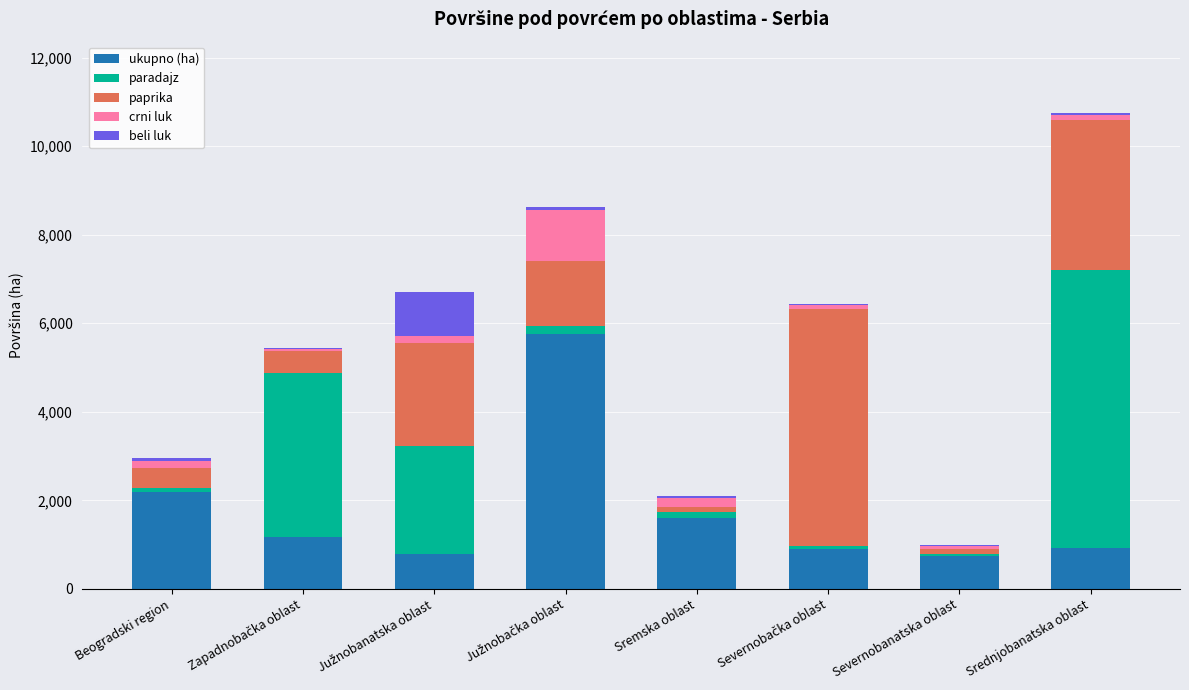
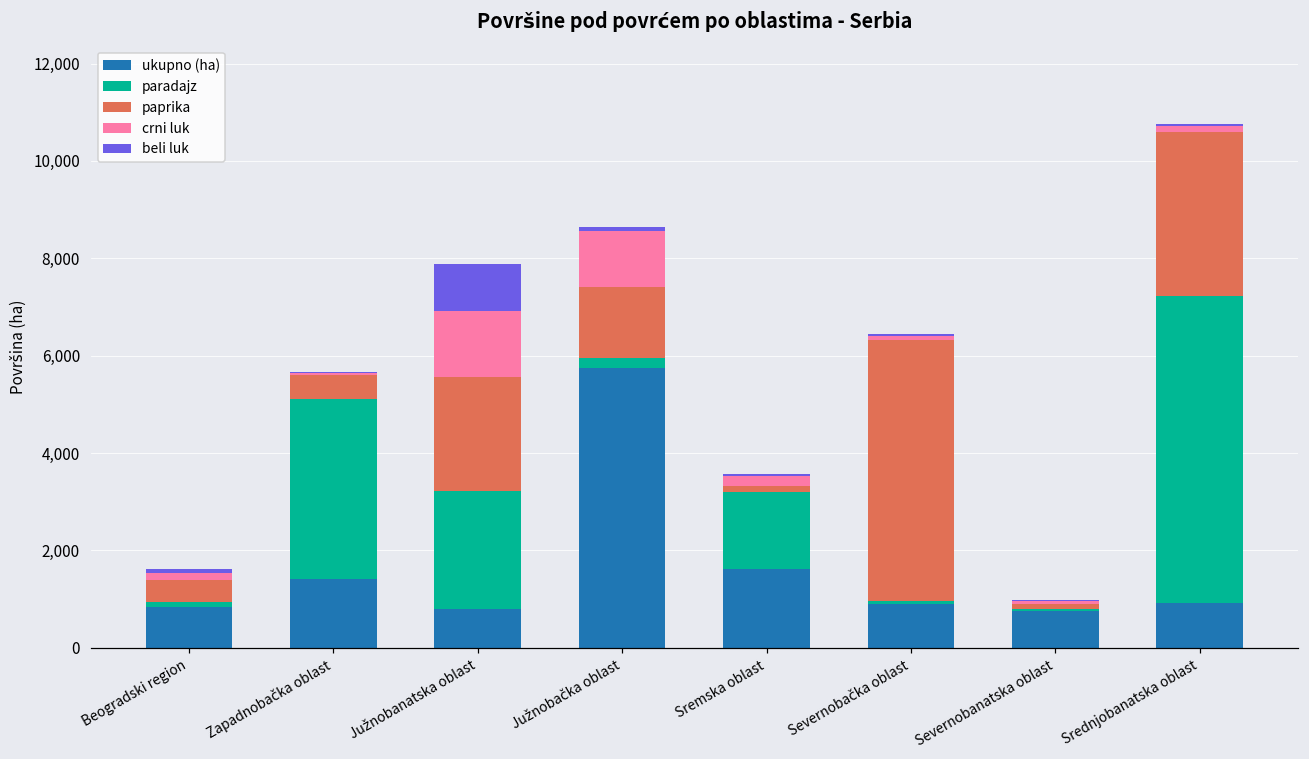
  {
    "ukupno (ha)": {
-     "Beogradski region": "2,200",
-     "Zapadnobačka oblast": "1,200",
+     "Beogradski region": "800",
+     "Zapadnobačka oblast": "1,400",
      "Južnobanatska oblast": "800",
      "Južnobačka oblast": "5,800",
      "Sremska oblast": "1,600",
      "Severnobačka oblast": "900",
      "Severnobanatska oblast": "800",
      "Srednjobanatska oblast": "900"
    },
    "paradajz": {
      "Beogradski region": "100",
      "Zapadnobačka oblast": "3,700",
      "Južnobanatska oblast": "2,400",
      "Južnobačka oblast": "200",
-     "Sremska oblast": "100",
+     "Sremska oblast": "1,600",
      "Severnobačka oblast": "100",
      "Srednjobanatska oblast": "6,300"
    },
    "paprika": {
      "Beogradski region": "500",
      "Zapadnobačka oblast": "500",
      "Južnobanatska oblast": "2,300",
      "Južnobačka oblast": "1,500",
      "Sremska oblast": "100",
      "Severnobačka oblast": "5,400",
      "Severnobanatska oblast": "100",
      "Srednjobanatska oblast": "3,400"
    },
    "crni luk": {
      "Beogradski region": "200",
-     "Južnobanatska oblast": "200",
+     "Južnobanatska oblast": "1,400",
      "Južnobačka oblast": "1,100",
      "Sremska oblast": "200",
      "Severnobačka oblast": "100",
      "Severnobanatska oblast": "100",
      "Srednjobanatska oblast": "100"
    },
    "beli luk": {
      "Beogradski region": "100",
      "Južnobanatska oblast": "1,000",
      "Južnobačka oblast": "100"
    }
  }
